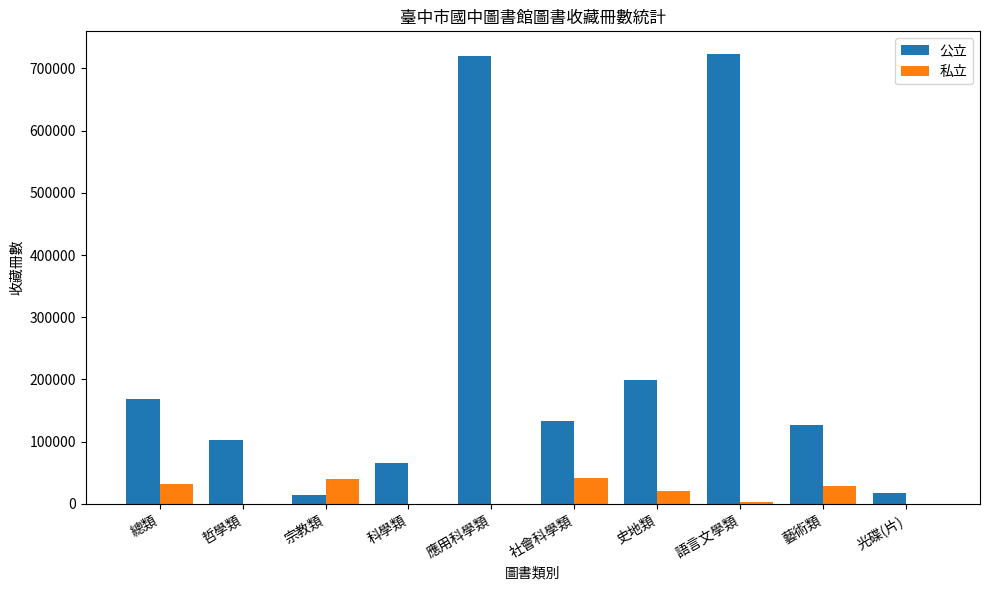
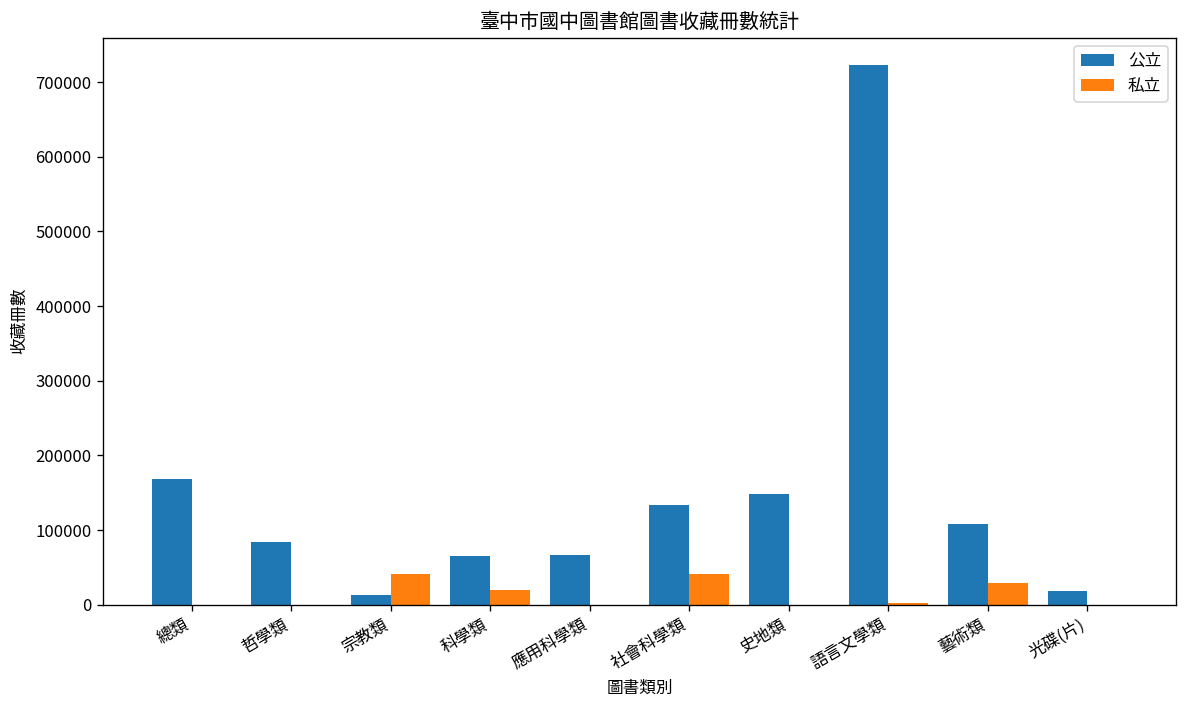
  {
    "公立": {
      "總類": 170000,
-     "哲學類": 100000,
+     "哲學類": 80000,
      "宗教類": 10000,
      "科學類": 70000,
-     "應用科學類": 720000,
+     "應用科學類": 70000,
      "社會科學類": 130000,
-     "史地類": 200000,
+     "史地類": 150000,
      "語言文學類": 720000,
-     "藝術類": 130000,
+     "藝術類": 110000,
      "光碟(片)": 20000
    },
    "私立": {
-     "總類": 30000,
+     "總類": 0,
      "宗教類": 40000,
-     "科學類": 0,
+     "科學類": 20000,
      "社會科學類": 40000,
-     "史地類": 20000,
+     "史地類": 0,
      "藝術類": 30000
    }
  }
